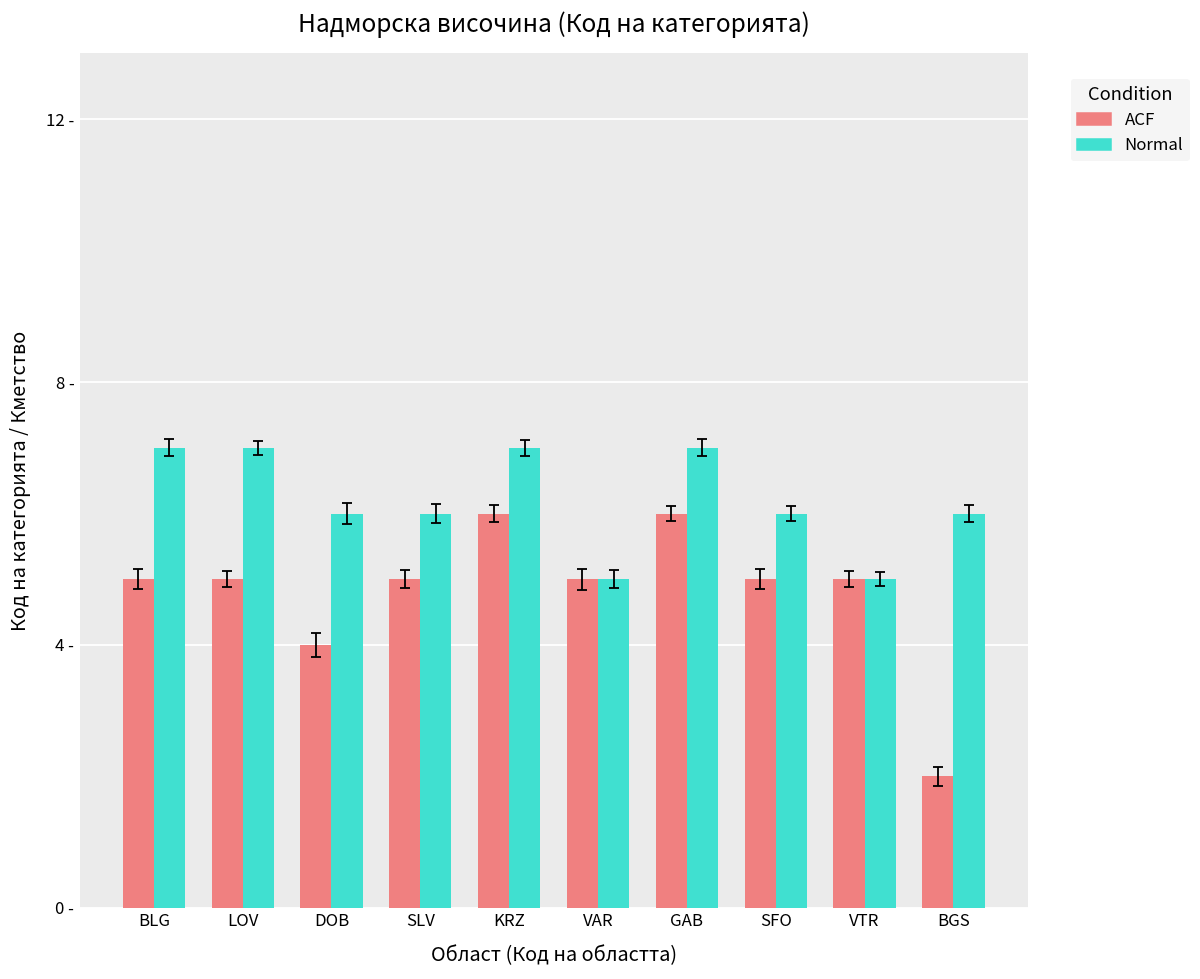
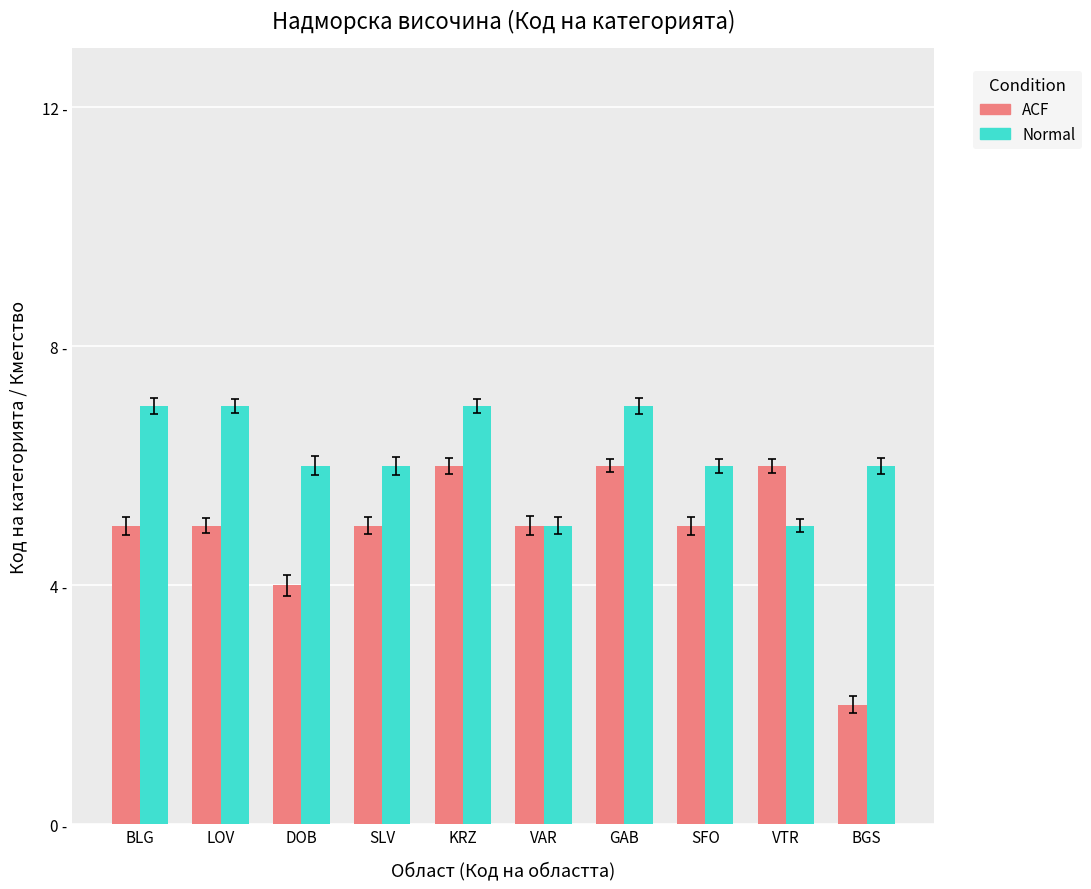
  {
    "ACF": {
      "BLG": "5 -",
      "LOV": "5 -",
      "DOB": "4 -",
      "SLV": "5 -",
      "KRZ": "6 -",
      "VAR": "5 -",
      "GAB": "6 -",
      "SFO": "5 -",
-     "VTR": "5 -",
+     "VTR": "6 -",
      "BGS": "2 -"
    },
    "Normal": {
      "BLG": "7 -",
      "LOV": "7 -",
      "DOB": "6 -",
      "SLV": "6 -",
      "KRZ": "7 -",
      "VAR": "5 -",
      "GAB": "7 -",
      "SFO": "6 -",
      "VTR": "5 -",
      "BGS": "6 -"
    }
  }
